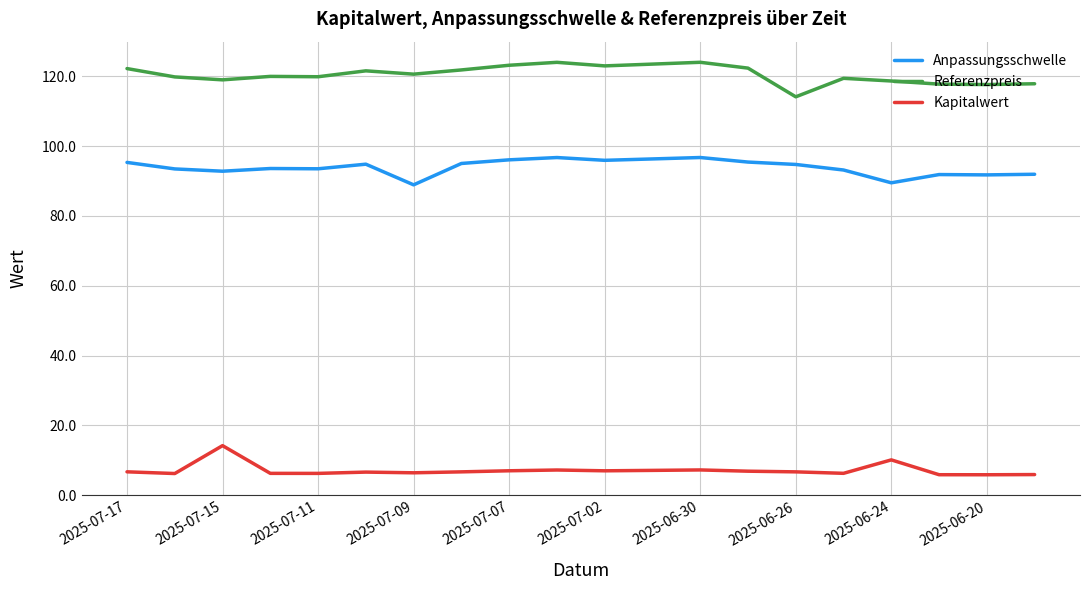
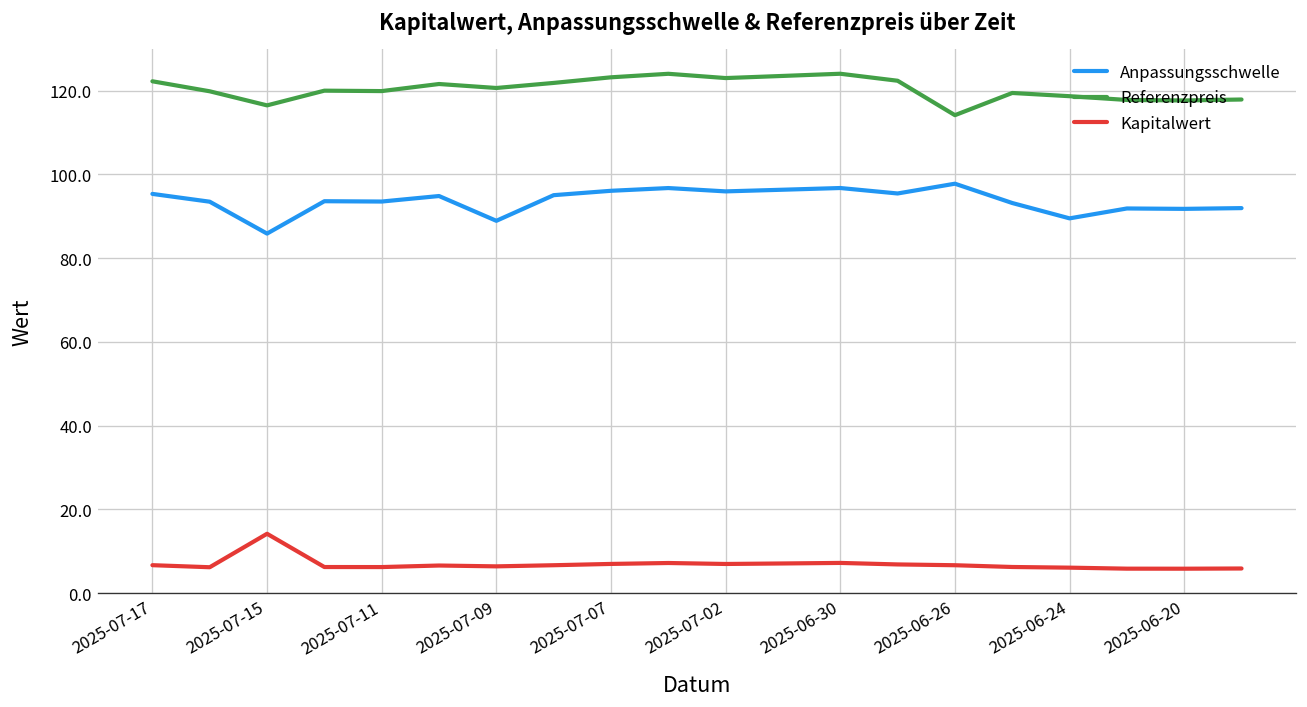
  {
    "Anpassungsschwelle": {
      "2025-07-17": 95,
-     "2025-07-15": 93,
+     "2025-07-15": 86,
      "2025-07-11": 93,
      "2025-07-09": 89,
      "2025-07-07": 96,
      "2025-07-02": 96,
      "2025-06-30": 97,
-     "2025-06-26": 95,
+     "2025-06-26": 98,
      "2025-06-24": 89,
      "2025-06-20": 92
    },
    "Referenzpreis": {
      "2025-07-17": 122,
-     "2025-07-15": 119,
+     "2025-07-15": 116,
      "2025-07-11": 120,
      "2025-07-09": 121,
      "2025-07-07": 123,
      "2025-07-02": 123,
      "2025-06-30": 124,
      "2025-06-26": 114,
      "2025-06-24": 119,
      "2025-06-20": 118
    },
    "Kapitalwert": {
      "2025-07-17": 7,
      "2025-07-15": 14,
      "2025-07-11": 6,
      "2025-07-09": 6,
      "2025-07-07": 7,
      "2025-07-02": 7,
      "2025-06-30": 7,
      "2025-06-26": 7,
-     "2025-06-24": 10,
+     "2025-06-24": 6,
      "2025-06-20": 6
    }
  }
